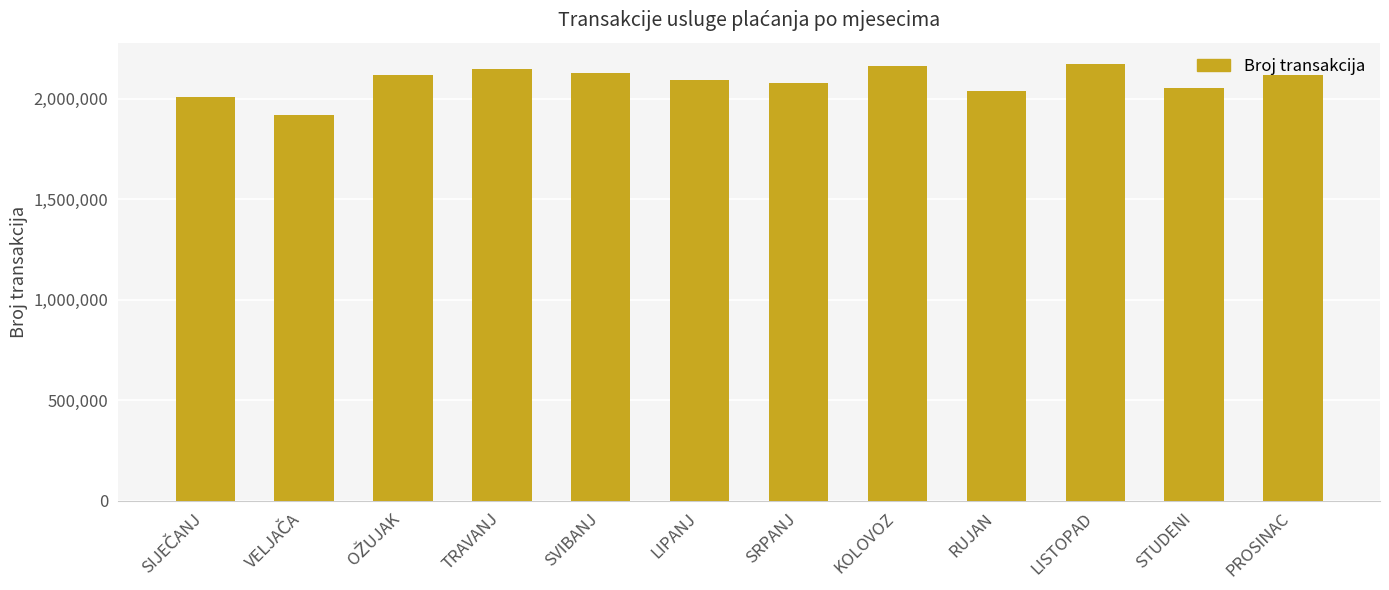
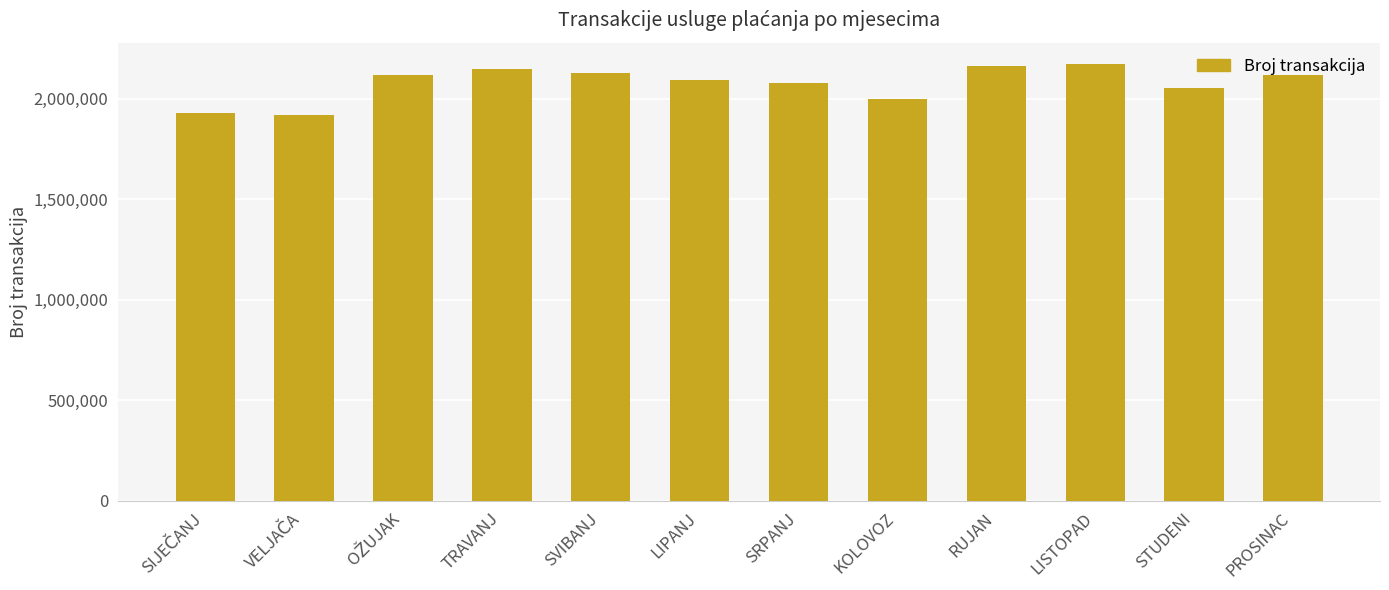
  {
-   "SIJEČANJ": "2,010,000",
+   "SIJEČANJ": "1,930,000",
    "VELJAČA": "1,920,000",
    "OŽUJAK": "2,120,000",
    "TRAVANJ": "2,150,000",
    "SVIBANJ": "2,130,000",
    "LIPANJ": "2,090,000",
    "SRPANJ": "2,080,000",
-   "KOLOVOZ": "2,170,000",
-   "RUJAN": "2,040,000",
+   "KOLOVOZ": "2,000,000",
+   "RUJAN": "2,160,000",
    "LISTOPAD": "2,170,000",
    "STUDENI": "2,060,000",
    "PROSINAC": "2,120,000"
  }
